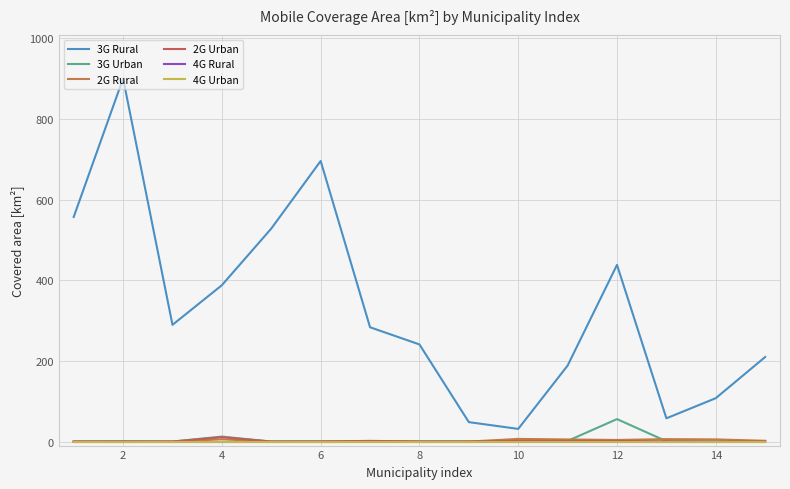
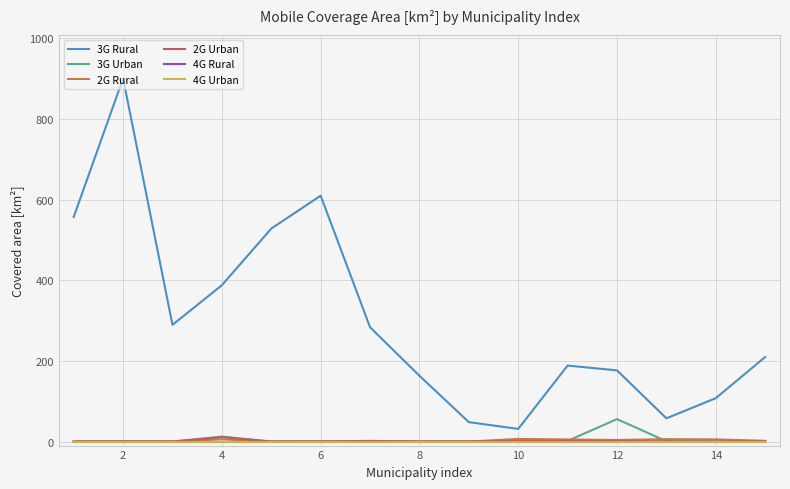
  {
    "3G Rural": {
      "4": 390,
-     "6": 700,
-     "8": 240,
+     "6": 610,
+     "8": 160,
      "10": 30,
-     "12": 440,
+     "12": 180,
      "14": 110
    },
    "3G Urban": {
      "12": 60
    }
  }
